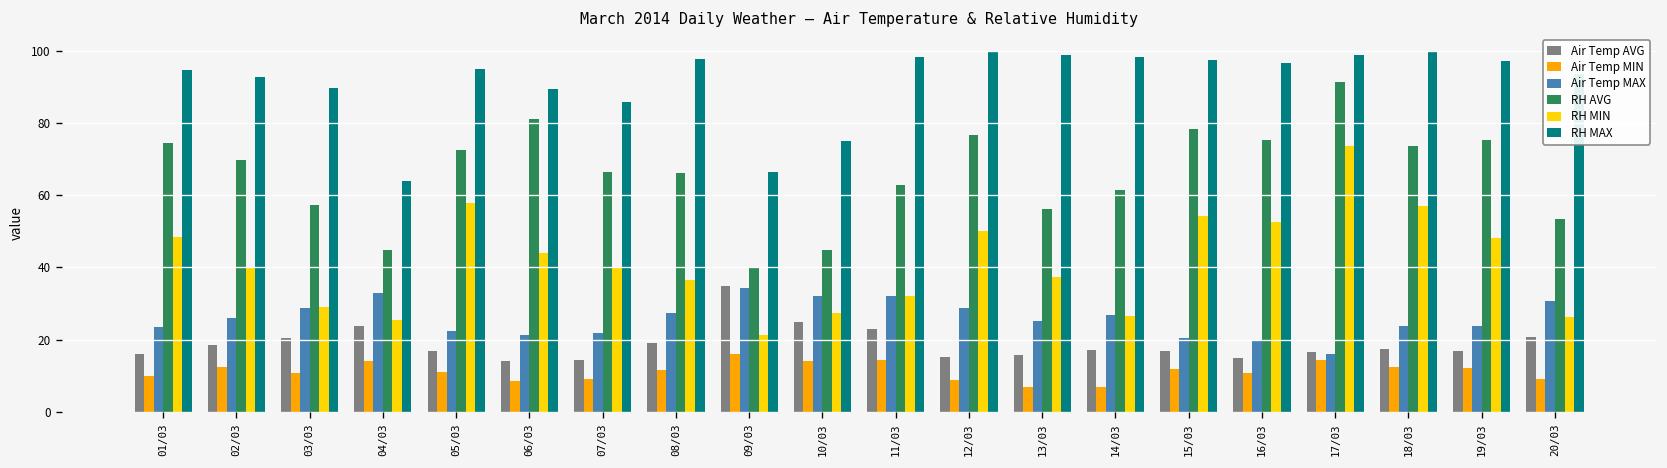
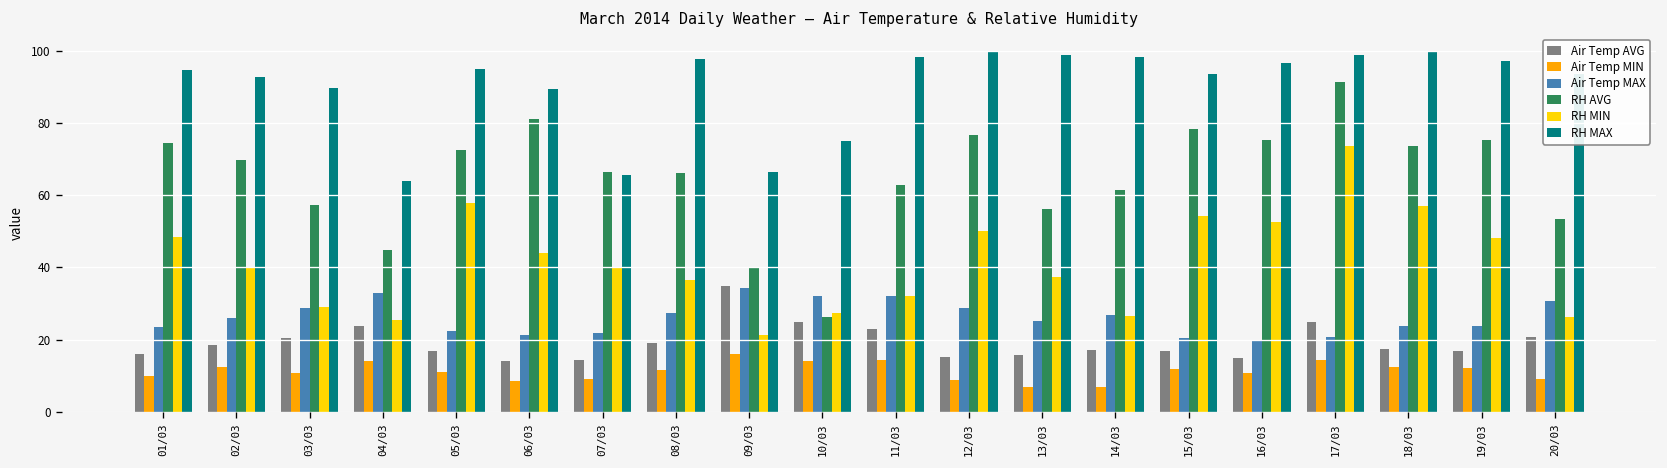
  {
    "Air Temp AVG": {
      "01/03": 16,
      "02/03": 19,
      "03/03": 21,
      "04/03": 24,
      "05/03": 17,
      "06/03": 14,
      "07/03": 15,
      "08/03": 19,
      "09/03": 35,
      "10/03": 25,
      "11/03": 23,
      "12/03": 15,
      "13/03": 16,
      "14/03": 17,
      "15/03": 17,
      "16/03": 15,
-     "17/03": 17,
+     "17/03": 25,
      "18/03": 17,
      "19/03": 17,
      "20/03": 21
    },
    "Air Temp MAX": {
      "01/03": 23,
      "02/03": 26,
      "03/03": 29,
      "04/03": 33,
      "05/03": 22,
      "06/03": 21,
      "07/03": 22,
      "08/03": 28,
      "09/03": 34,
      "10/03": 32,
      "11/03": 32,
      "12/03": 29,
      "13/03": 25,
      "14/03": 27,
      "15/03": 21,
      "16/03": 20,
-     "17/03": 16,
+     "17/03": 21,
      "18/03": 24,
      "19/03": 24,
      "20/03": 31
    },
    "RH AVG": {
      "01/03": 74,
      "02/03": 70,
      "03/03": 57,
      "04/03": 45,
      "05/03": 73,
      "06/03": 81,
      "07/03": 66,
      "08/03": 66,
      "09/03": 40,
-     "10/03": 45,
+     "10/03": 26,
      "11/03": 63,
      "12/03": 77,
      "13/03": 56,
      "14/03": 62,
      "15/03": 78,
      "16/03": 75,
      "17/03": 91,
      "18/03": 74,
      "19/03": 75,
      "20/03": 53
    },
    "RH MAX": {
      "01/03": 95,
      "02/03": 93,
      "03/03": 90,
      "04/03": 64,
      "05/03": 95,
      "06/03": 89,
-     "07/03": 86,
+     "07/03": 66,
      "08/03": 98,
      "09/03": 67,
      "10/03": 75,
      "11/03": 98,
      "12/03": 100,
      "13/03": 99,
      "14/03": 98,
-     "15/03": 97,
+     "15/03": 94,
      "16/03": 97,
      "17/03": 99,
      "18/03": 100,
      "19/03": 97
    }
  }
